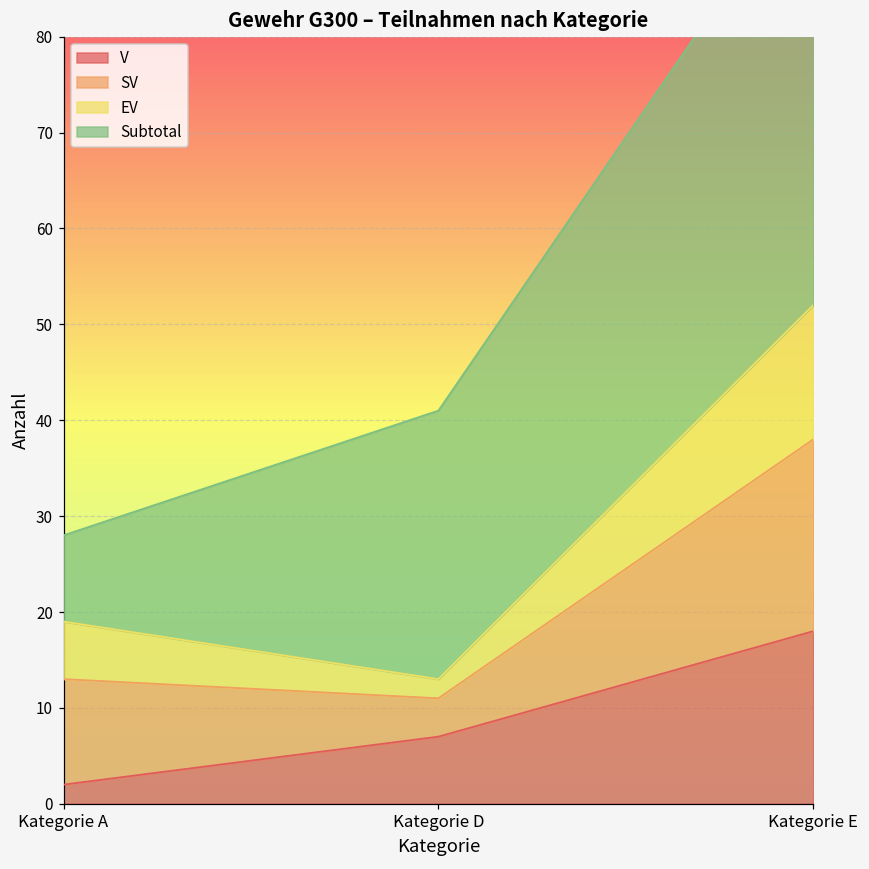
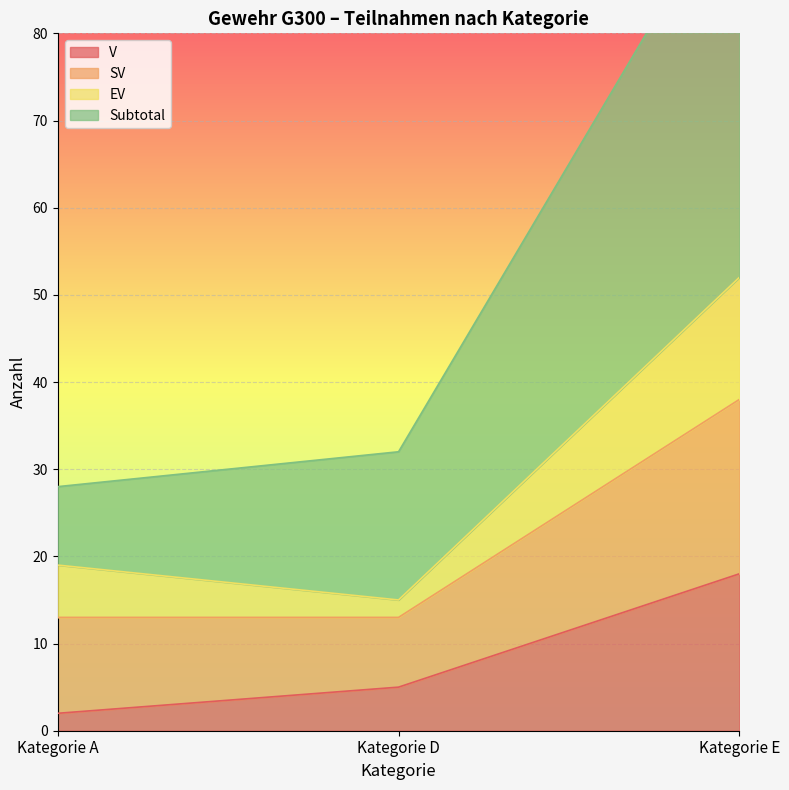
  {
    "V": {
      "Kategorie A": 2,
-     "Kategorie D": 7,
+     "Kategorie D": 5,
      "Kategorie E": 18
    },
    "SV": {
      "Kategorie A": 11,
-     "Kategorie D": 4,
+     "Kategorie D": 8,
      "Kategorie E": 20
    },
    "EV": {
      "Kategorie A": 6,
      "Kategorie D": 2,
      "Kategorie E": 14
    },
    "Subtotal": {
      "Kategorie A": 9,
-     "Kategorie D": 28
+     "Kategorie D": 17
    }
  }
